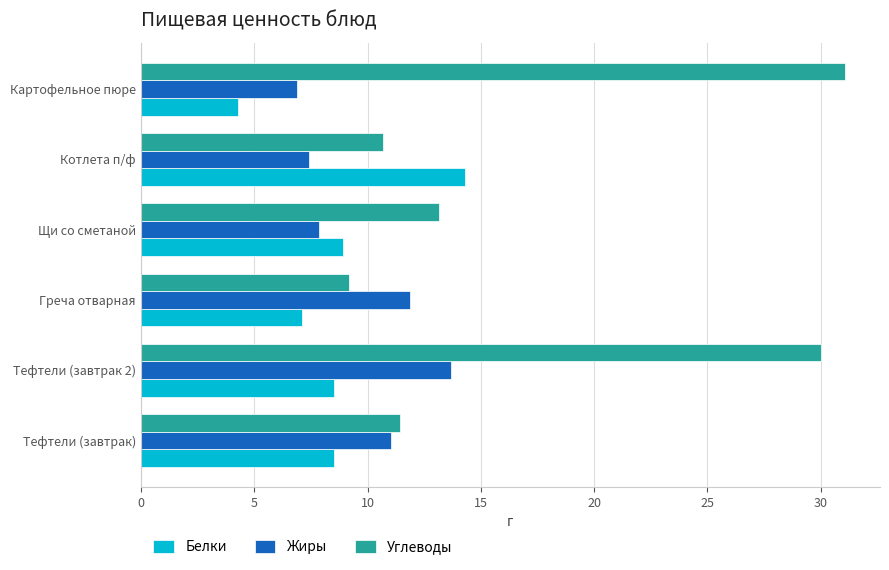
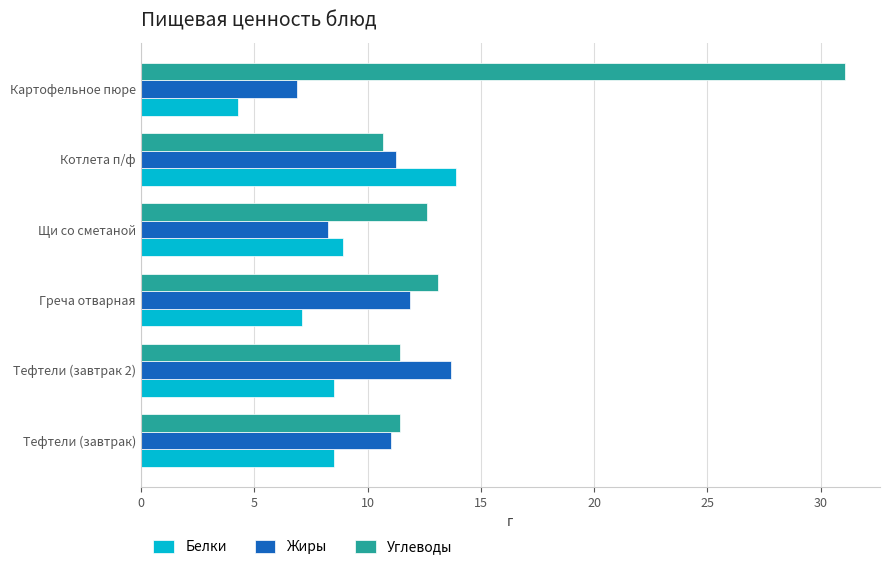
  {
    "Белки": {
      "Картофельное пюре": 4.3,
-     "Котлета п/ф": 14.3,
+     "Котлета п/ф": 13.9,
      "Щи со сметаной": 8.9,
      "Греча отварная": 7.1,
      "Тефтели (завтрак 2)": 8.5,
      "Тефтели (завтрак)": 8.5
    },
    "Жиры": {
      "Картофельное пюре": 6.9,
-     "Котлета п/ф": 7.4,
-     "Щи со сметаной": 7.8,
+     "Котлета п/ф": 11.3,
+     "Щи со сметаной": 8.3,
      "Греча отварная": 11.9,
      "Тефтели (завтрак 2)": 13.7,
      "Тефтели (завтрак)": 11.0
    },
    "Углеводы": {
      "Картофельное пюре": 31.1,
      "Котлета п/ф": 10.7,
-     "Щи со сметаной": 13.2,
-     "Греча отварная": 9.2,
-     "Тефтели (завтрак 2)": 30.0,
+     "Щи со сметаной": 12.6,
+     "Греча отварная": 13.1,
+     "Тефтели (завтрак 2)": 11.5,
      "Тефтели (завтрак)": 11.5
    }
  }
